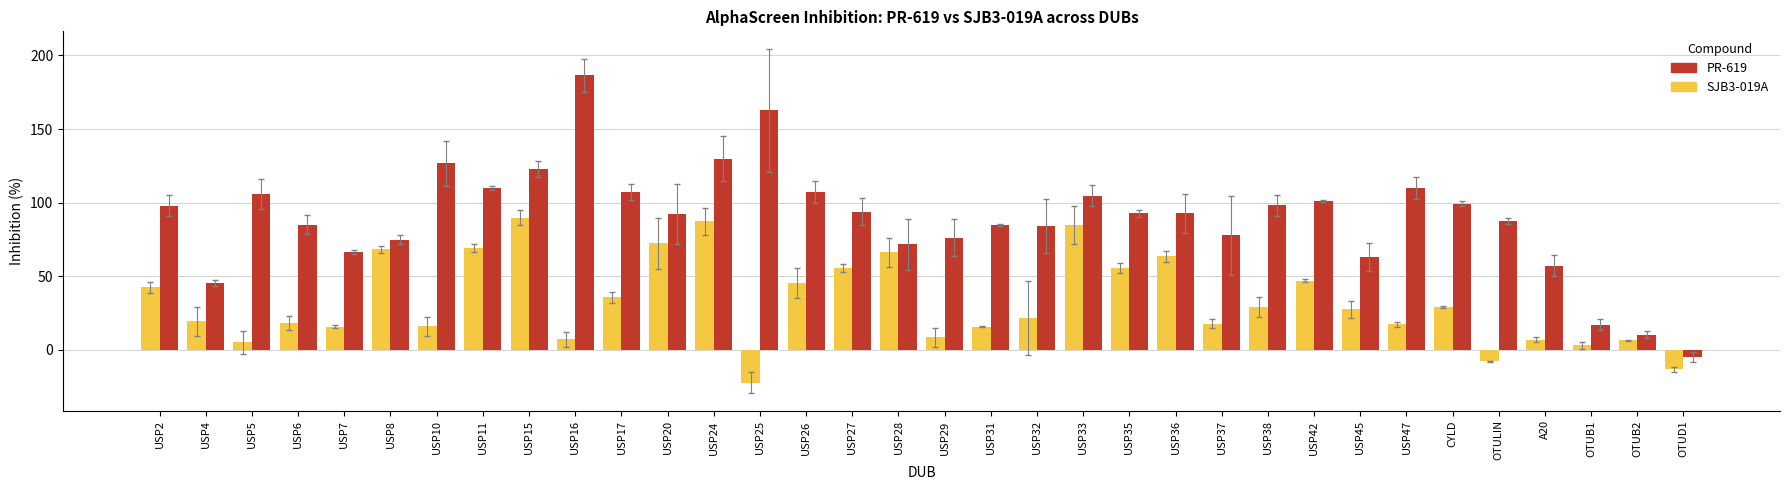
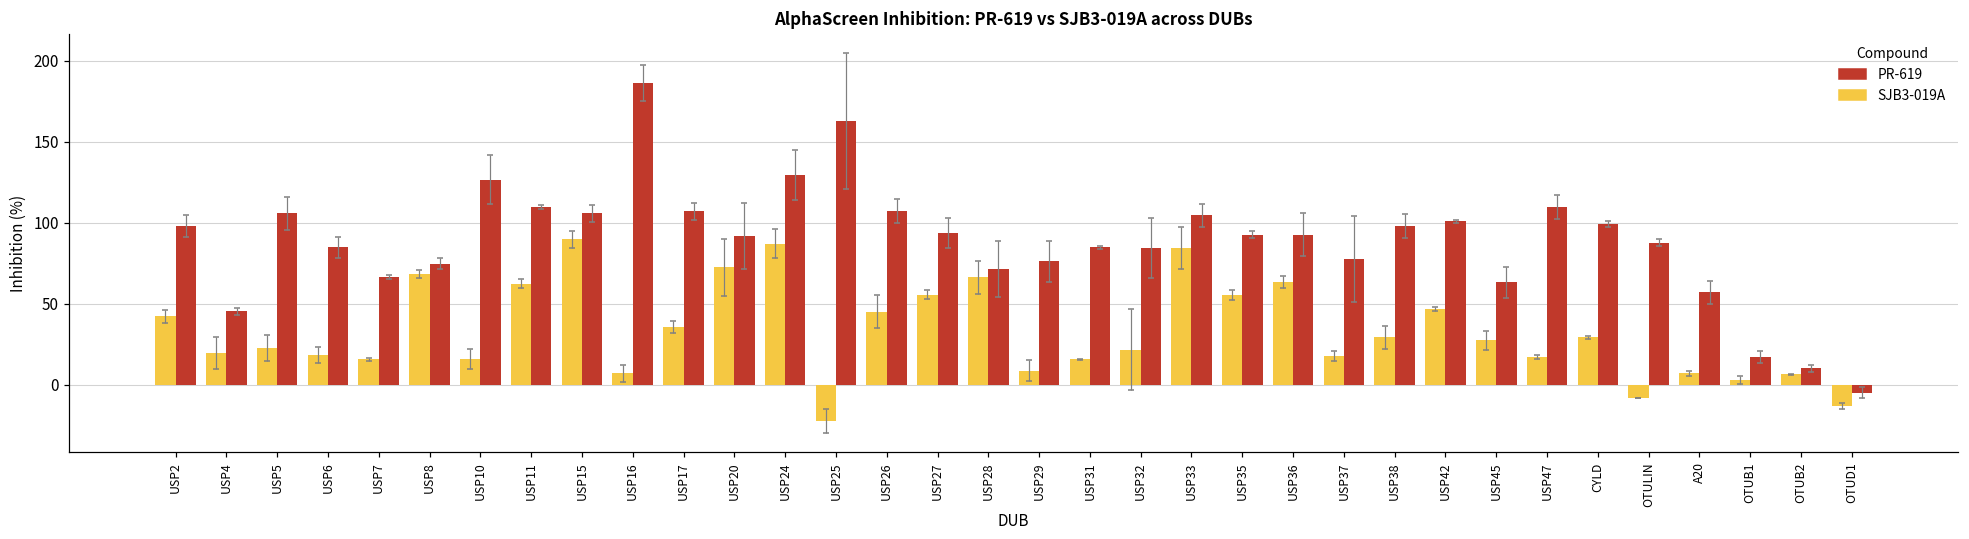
  {
    "SJB3-019A": {
      "USP2": 42,
      "USP4": 19,
-     "USP5": 5,
+     "USP5": 23,
      "USP6": 18,
      "USP7": 16,
      "USP8": 68,
      "USP10": 16,
-     "USP11": 69,
+     "USP11": 63,
      "USP15": 90,
      "USP16": 7,
      "USP17": 36,
      "USP20": 73,
      "USP24": 87,
      "USP25": -22,
      "USP26": 45,
      "USP27": 56,
      "USP28": 66,
      "USP29": 9,
      "USP31": 16,
      "USP32": 22,
      "USP33": 85,
      "USP35": 56,
      "USP36": 64,
      "USP37": 18,
      "USP38": 29,
      "USP42": 47,
      "USP45": 28,
      "USP47": 17,
      "CYLD": 29,
      "OTULIN": -8,
      "A20": 7,
      "OTUB1": 3,
      "OTUB2": 6,
      "OTUD1": -13
    },
    "PR-619": {
      "USP2": 98,
      "USP4": 45,
      "USP5": 106,
      "USP6": 85,
      "USP7": 67,
      "USP8": 75,
      "USP10": 127,
      "USP11": 110,
-     "USP15": 123,
+     "USP15": 106,
      "USP16": 186,
      "USP17": 107,
      "USP20": 92,
      "USP24": 130,
      "USP25": 163,
      "USP26": 107,
      "USP27": 94,
      "USP28": 72,
      "USP29": 76,
      "USP31": 85,
      "USP32": 84,
      "USP33": 105,
      "USP35": 93,
      "USP36": 93,
      "USP37": 78,
      "USP38": 98,
      "USP42": 101,
      "USP45": 63,
      "USP47": 110,
      "CYLD": 99,
      "OTULIN": 88,
      "A20": 57,
      "OTUB1": 17,
      "OTUB2": 10,
      "OTUD1": -5
    }
  }
